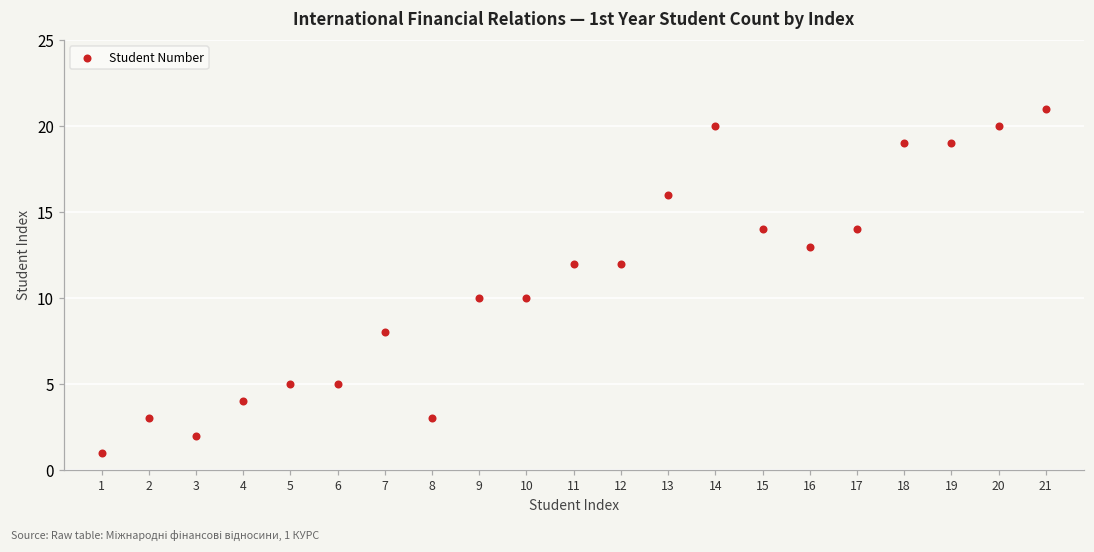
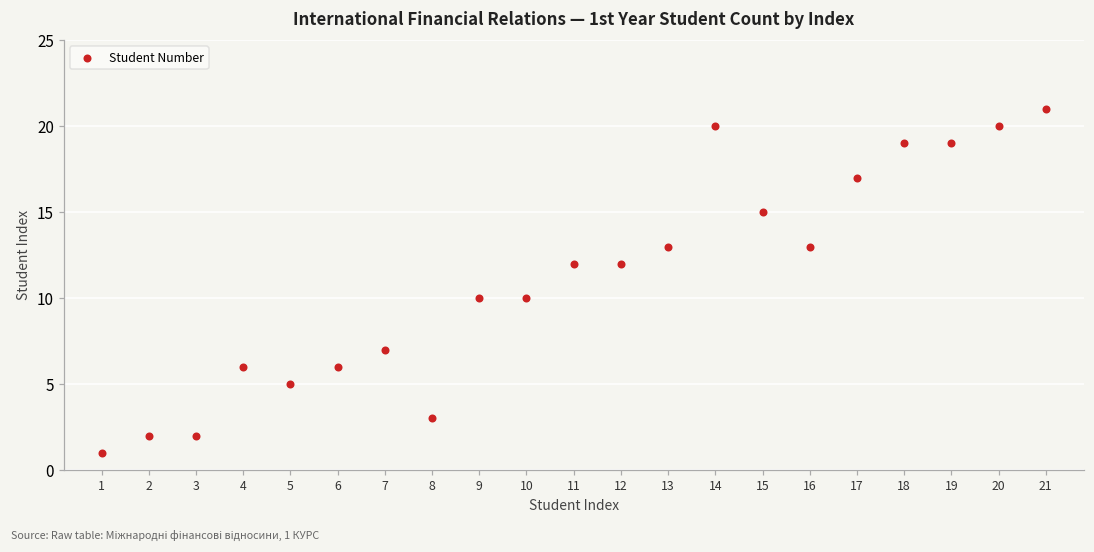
  {
-   "2": 3,
-   "4": 4,
-   "6": 5,
-   "7": 8,
-   "13": 16,
-   "15": 14,
-   "17": 14
+   "2": 2,
+   "4": 6,
+   "6": 6,
+   "7": 7,
+   "13": 13,
+   "15": 15,
+   "17": 17
  }
